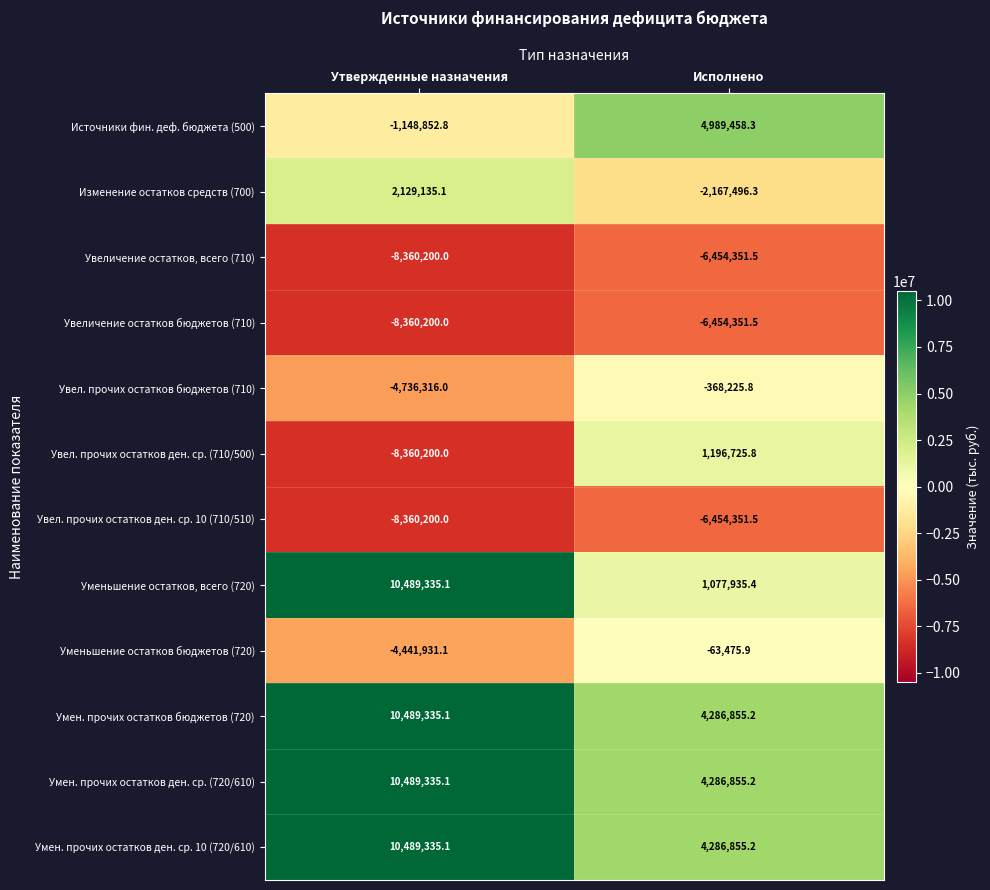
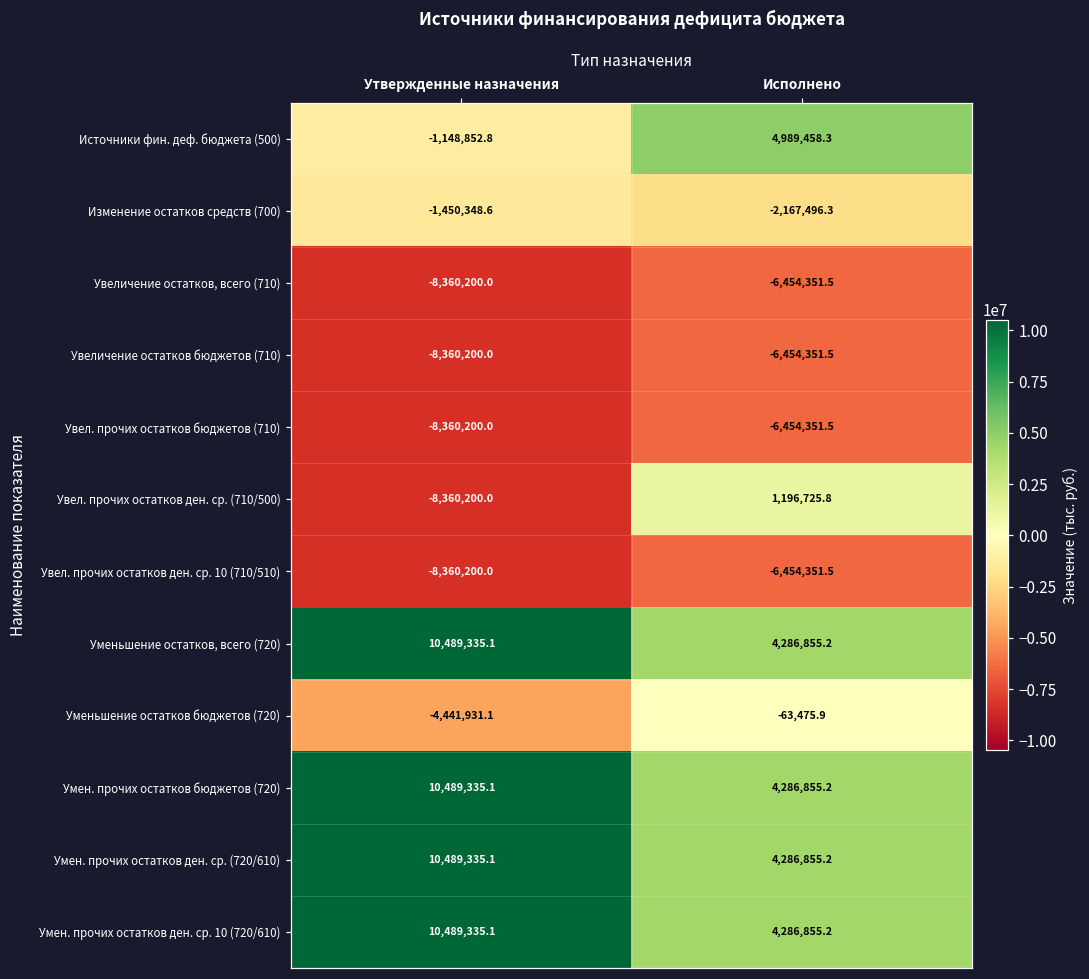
  {
    "Источники фин. деф. бюджета (500)": {
      "Утвержденные назначения": "-1,148,852.8",
      "Исполнено": "4,989,458.3"
    },
    "Изменение остатков средств (700)": {
-     "Утвержденные назначения": "2,129,135.1",
+     "Утвержденные назначения": "-1,450,348.6",
      "Исполнено": "-2,167,496.3"
    },
    "Увеличение остатков, всего (710)": {
      "Утвержденные назначения": "-8,360,200.0",
      "Исполнено": "-6,454,351.5"
    },
    "Увеличение остатков бюджетов (710)": {
      "Утвержденные назначения": "-8,360,200.0",
      "Исполнено": "-6,454,351.5"
    },
    "Увел. прочих остатков бюджетов (710)": {
-     "Утвержденные назначения": "-4,736,316.0",
-     "Исполнено": "-368,225.8"
+     "Утвержденные назначения": "-8,360,200.0",
+     "Исполнено": "-6,454,351.5"
    },
    "Увел. прочих остатков ден. ср. (710/500)": {
      "Утвержденные назначения": "-8,360,200.0",
      "Исполнено": "1,196,725.8"
    },
    "Увел. прочих остатков ден. ср. 10 (710/510)": {
      "Утвержденные назначения": "-8,360,200.0",
      "Исполнено": "-6,454,351.5"
    },
    "Уменьшение остатков, всего (720)": {
      "Утвержденные назначения": "10,489,335.1",
-     "Исполнено": "1,077,935.4"
+     "Исполнено": "4,286,855.2"
    },
    "Уменьшение остатков бюджетов (720)": {
      "Утвержденные назначения": "-4,441,931.1",
      "Исполнено": "-63,475.9"
    },
    "Умен. прочих остатков бюджетов (720)": {
      "Утвержденные назначения": "10,489,335.1",
      "Исполнено": "4,286,855.2"
    },
    "Умен. прочих остатков ден. ср. (720/610)": {
      "Утвержденные назначения": "10,489,335.1",
      "Исполнено": "4,286,855.2"
    },
    "Умен. прочих остатков ден. ср. 10 (720/610)": {
      "Утвержденные назначения": "10,489,335.1",
      "Исполнено": "4,286,855.2"
    }
  }
